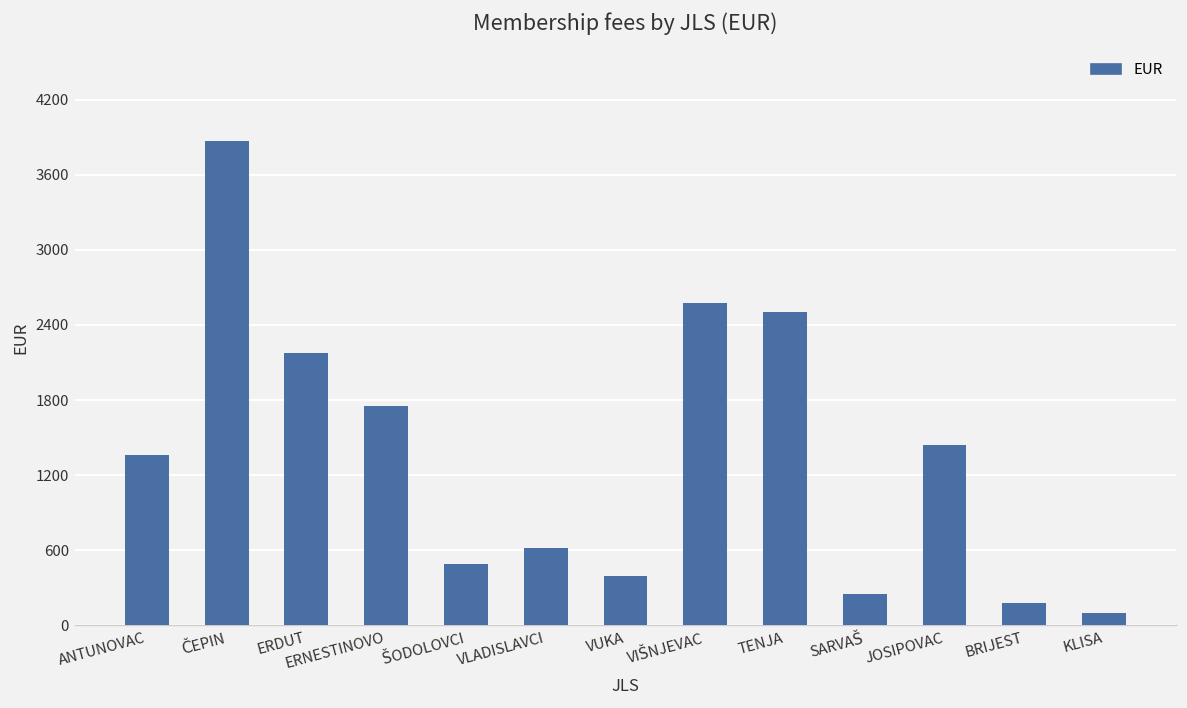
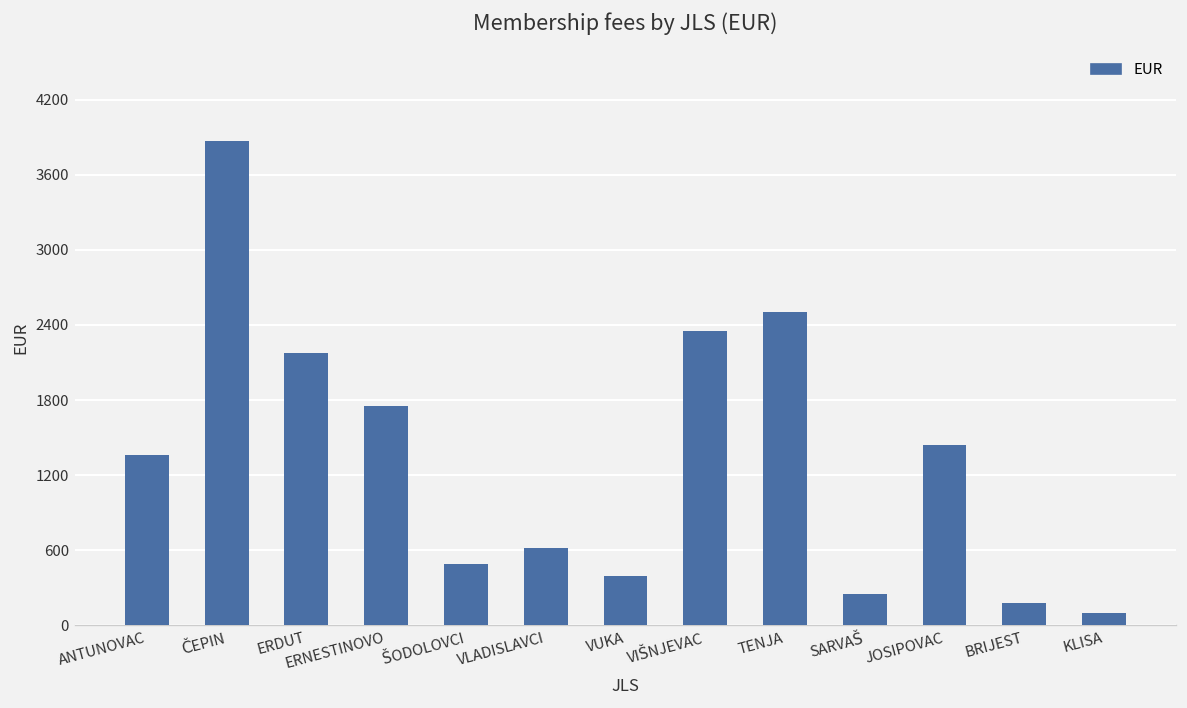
  {
    "ANTUNOVAC": 1360,
    "ČEPIN": 3870,
    "ERDUT": 2170,
    "ERNESTINOVO": 1760,
    "ŠODOLOVCI": 490,
    "VLADISLAVCI": 620,
    "VUKA": 390,
-   "VIŠNJEVAC": 2580,
+   "VIŠNJEVAC": 2350,
    "TENJA": 2500,
    "SARVAŠ": 250,
    "JOSIPOVAC": 1440,
    "BRIJEST": 180,
    "KLISA": 100
  }
